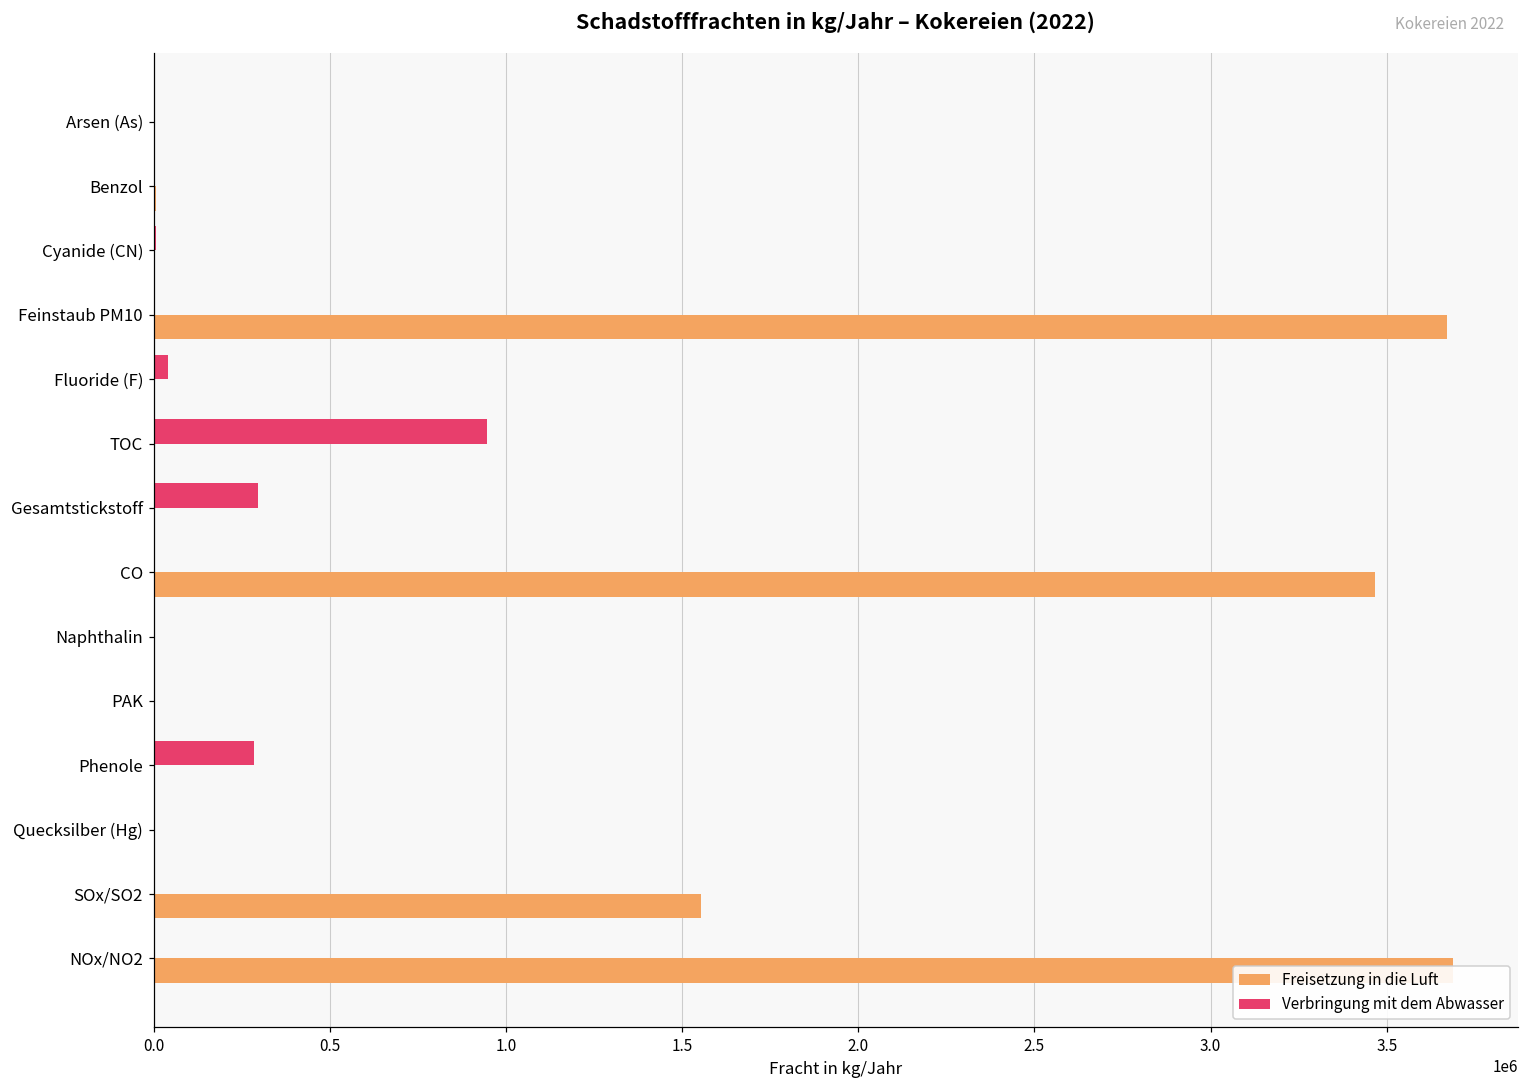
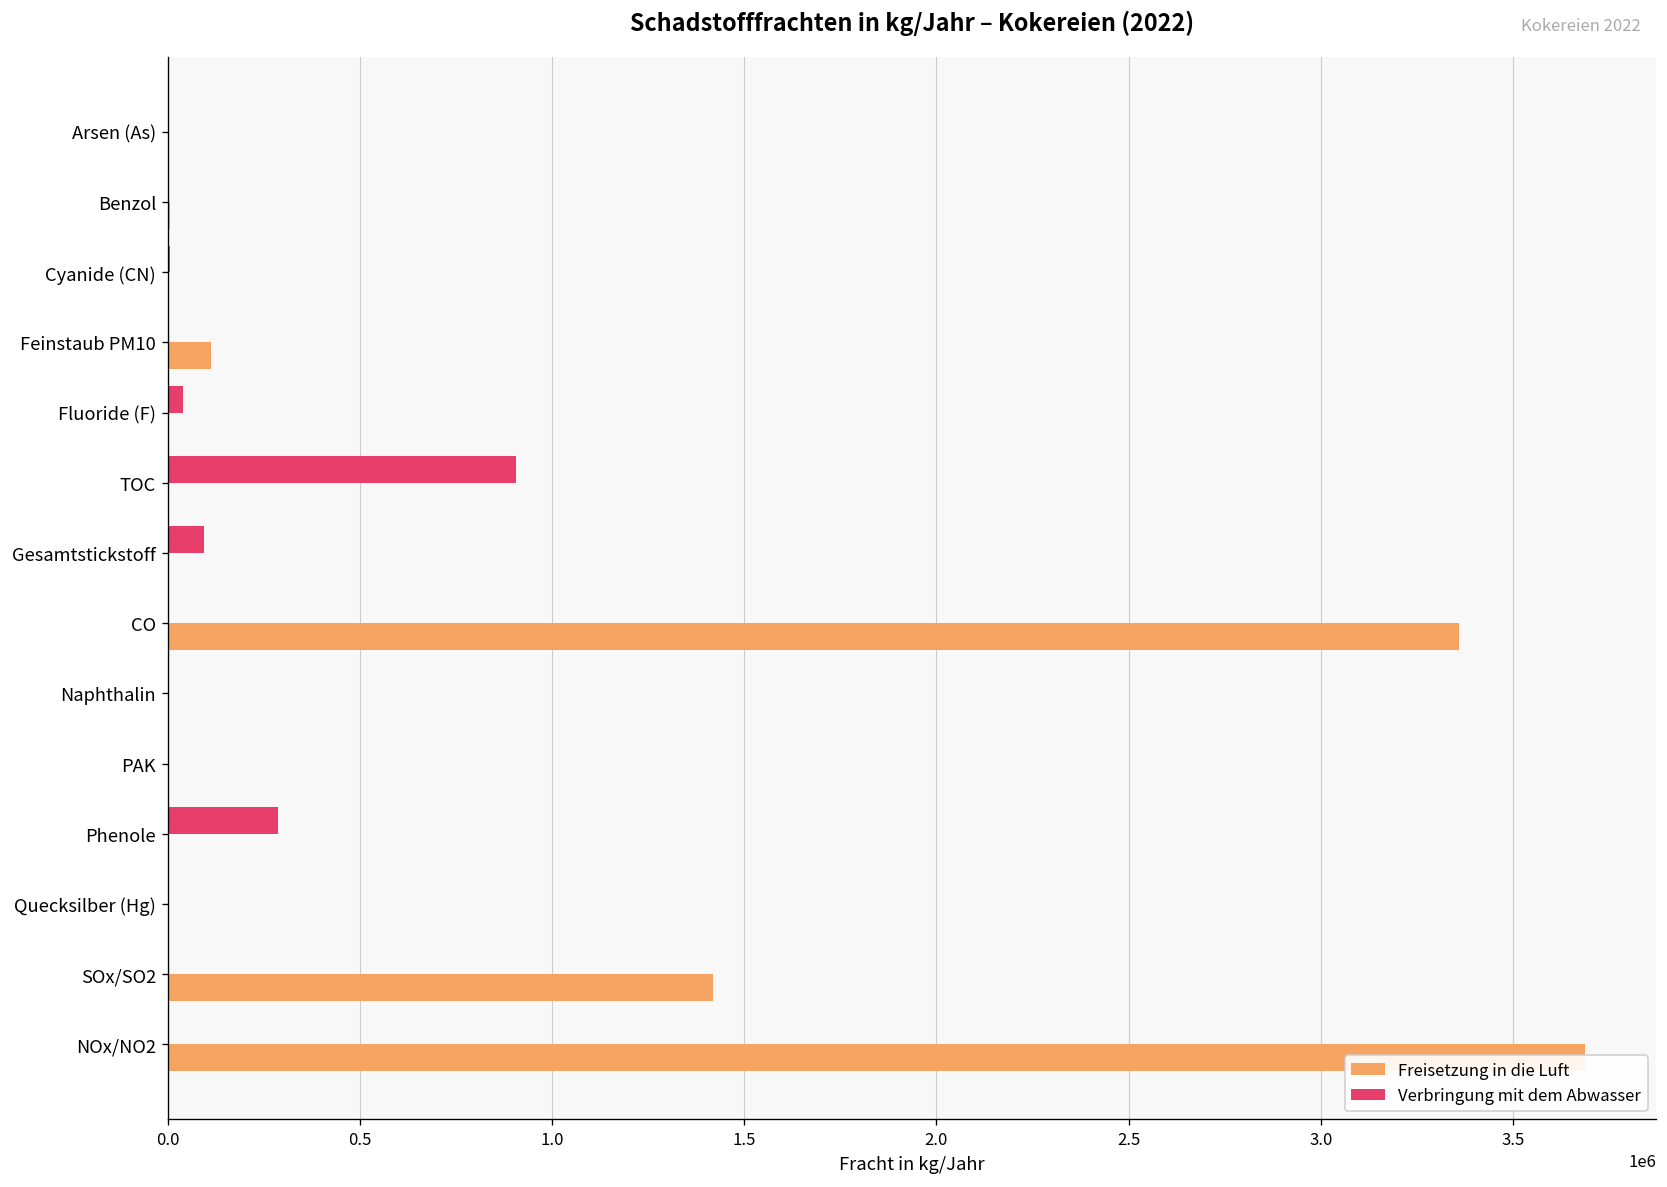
  {
    "Freisetzung in die Luft": {
      "Arsen (As)": 0,
      "Cyanide (CN)": 0,
-     "Feinstaub PM10": 3670000,
+     "Feinstaub PM10": 110000,
      "Fluoride (F)": 0,
      "TOC": 0,
      "Gesamtstickstoff": 0,
-     "CO": 3470000,
+     "CO": 3360000,
      "PAK": 0,
      "Phenole": 0,
      "Quecksilber (Hg)": 0,
-     "SOx/SO2": 1550000
+     "SOx/SO2": 1420000
    },
    "Verbringung mit dem Abwasser": {
      "Benzol": 0,
      "Feinstaub PM10": 0,
      "Fluoride (F)": 40000,
-     "TOC": 950000,
-     "Gesamtstickstoff": 290000,
+     "TOC": 910000,
+     "Gesamtstickstoff": 100000,
      "CO": 0,
      "Naphthalin": 0,
      "Phenole": 290000,
      "SOx/SO2": 0,
      "NOx/NO2": 0
    }
  }
